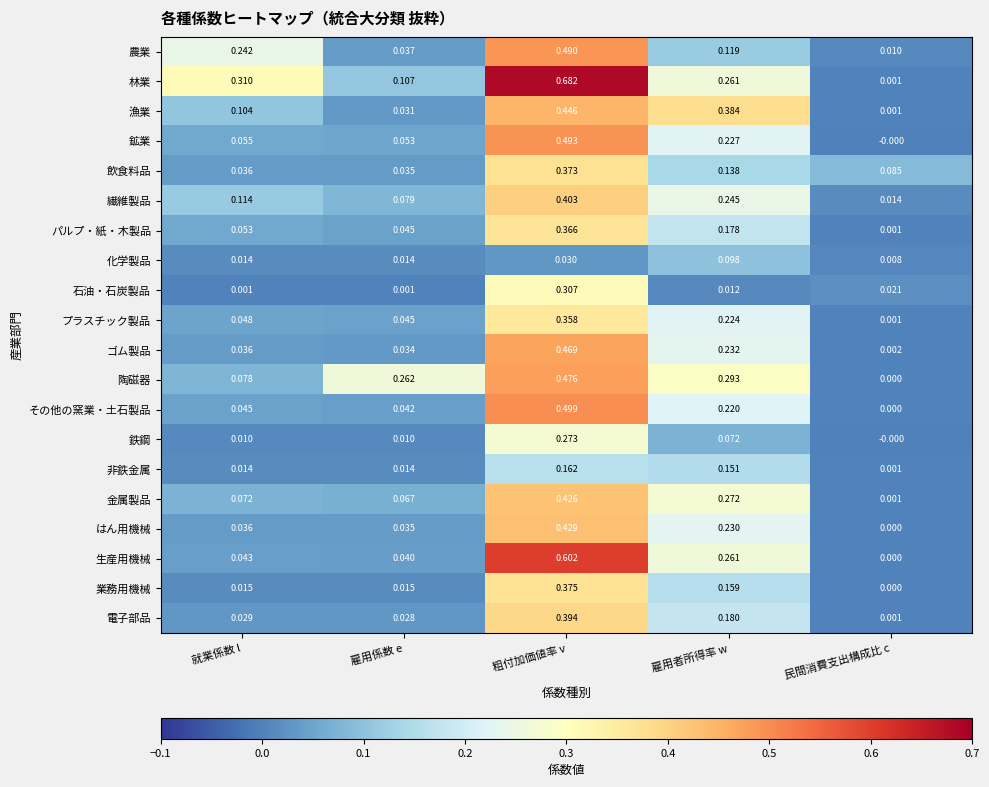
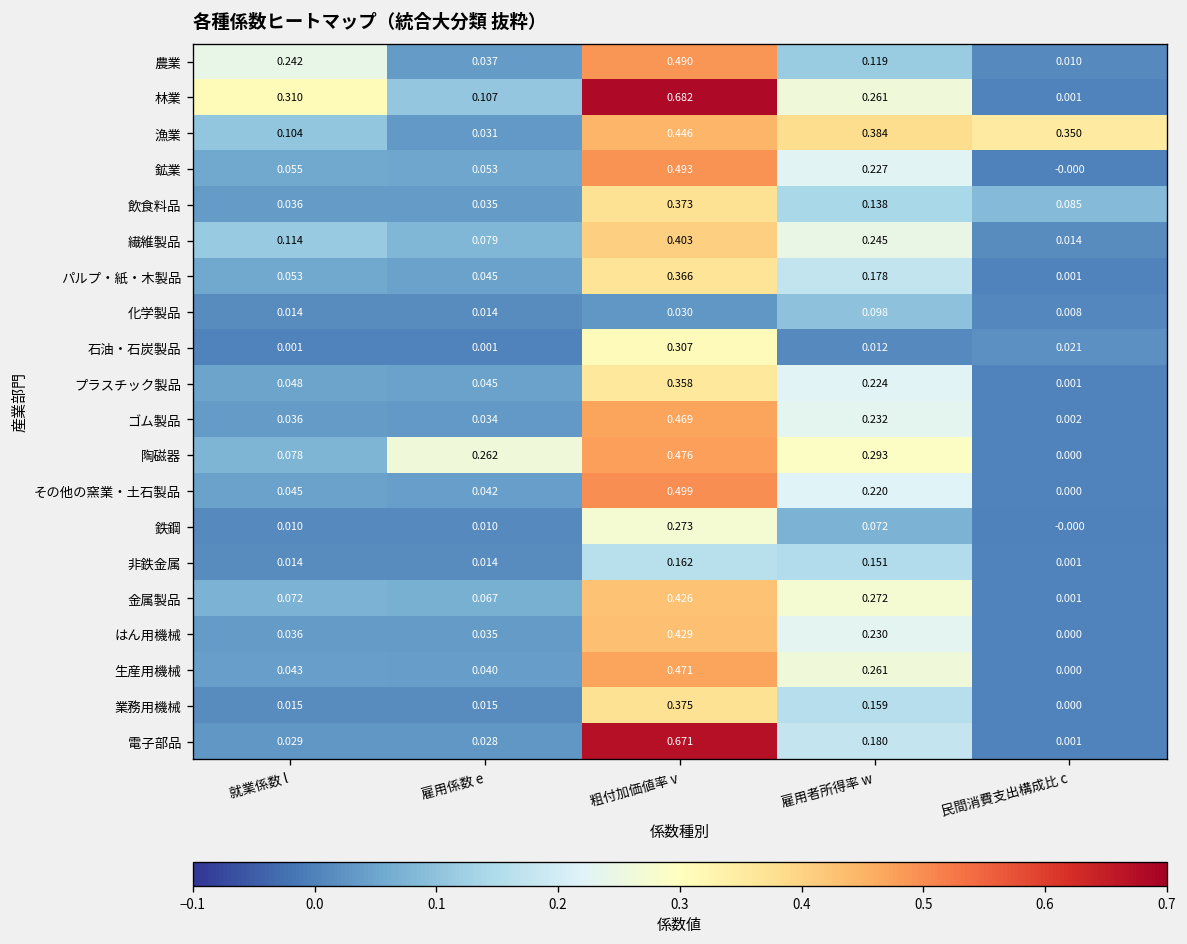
  {
    "農業": {
      "就業係数 l": 0.242,
      "雇用係数 e": 0.037,
      "粗付加価値率 v": 0.490,
      "雇用者所得率 w": 0.119,
      "民間消費支出構成比 c": 0.010
    },
    "林業": {
      "就業係数 l": 0.310,
      "雇用係数 e": 0.107,
      "粗付加価値率 v": 0.682,
      "雇用者所得率 w": 0.261,
      "民間消費支出構成比 c": 0.001
    },
    "漁業": {
      "就業係数 l": 0.104,
      "雇用係数 e": 0.031,
      "粗付加価値率 v": 0.446,
      "雇用者所得率 w": 0.384,
-     "民間消費支出構成比 c": 0.001
+     "民間消費支出構成比 c": 0.350
    },
    "鉱業": {
      "就業係数 l": 0.055,
      "雇用係数 e": 0.053,
      "粗付加価値率 v": 0.493,
      "雇用者所得率 w": 0.227,
      "民間消費支出構成比 c": -0.000
    },
    "飲食料品": {
      "就業係数 l": 0.036,
      "雇用係数 e": 0.035,
      "粗付加価値率 v": 0.373,
      "雇用者所得率 w": 0.138,
      "民間消費支出構成比 c": 0.085
    },
    "繊維製品": {
      "就業係数 l": 0.114,
      "雇用係数 e": 0.079,
      "粗付加価値率 v": 0.403,
      "雇用者所得率 w": 0.245,
      "民間消費支出構成比 c": 0.014
    },
    "パルプ・紙・木製品": {
      "就業係数 l": 0.053,
      "雇用係数 e": 0.045,
      "粗付加価値率 v": 0.366,
      "雇用者所得率 w": 0.178,
      "民間消費支出構成比 c": 0.001
    },
    "化学製品": {
      "就業係数 l": 0.014,
      "雇用係数 e": 0.014,
      "粗付加価値率 v": 0.030,
      "雇用者所得率 w": 0.098,
      "民間消費支出構成比 c": 0.008
    },
    "石油・石炭製品": {
      "就業係数 l": 0.001,
      "雇用係数 e": 0.001,
      "粗付加価値率 v": 0.307,
      "雇用者所得率 w": 0.012,
      "民間消費支出構成比 c": 0.021
    },
    "プラスチック製品": {
      "就業係数 l": 0.048,
      "雇用係数 e": 0.045,
      "粗付加価値率 v": 0.358,
      "雇用者所得率 w": 0.224,
      "民間消費支出構成比 c": 0.001
    },
    "ゴム製品": {
      "就業係数 l": 0.036,
      "雇用係数 e": 0.034,
      "粗付加価値率 v": 0.469,
      "雇用者所得率 w": 0.232,
      "民間消費支出構成比 c": 0.002
    },
    "陶磁器": {
      "就業係数 l": 0.078,
      "雇用係数 e": 0.262,
      "粗付加価値率 v": 0.476,
      "雇用者所得率 w": 0.293,
      "民間消費支出構成比 c": 0.000
    },
    "その他の窯業・土石製品": {
      "就業係数 l": 0.045,
      "雇用係数 e": 0.042,
      "粗付加価値率 v": 0.499,
      "雇用者所得率 w": 0.220,
      "民間消費支出構成比 c": 0.000
    },
    "鉄鋼": {
      "就業係数 l": 0.010,
      "雇用係数 e": 0.010,
      "粗付加価値率 v": 0.273,
      "雇用者所得率 w": 0.072,
      "民間消費支出構成比 c": -0.000
    },
    "非鉄金属": {
      "就業係数 l": 0.014,
      "雇用係数 e": 0.014,
      "粗付加価値率 v": 0.162,
      "雇用者所得率 w": 0.151,
      "民間消費支出構成比 c": 0.001
    },
    "金属製品": {
      "就業係数 l": 0.072,
      "雇用係数 e": 0.067,
      "粗付加価値率 v": 0.426,
      "雇用者所得率 w": 0.272,
      "民間消費支出構成比 c": 0.001
    },
    "はん用機械": {
      "就業係数 l": 0.036,
      "雇用係数 e": 0.035,
      "粗付加価値率 v": 0.429,
      "雇用者所得率 w": 0.230,
      "民間消費支出構成比 c": 0.000
    },
    "生産用機械": {
      "就業係数 l": 0.043,
      "雇用係数 e": 0.040,
-     "粗付加価値率 v": 0.602,
+     "粗付加価値率 v": 0.471,
      "雇用者所得率 w": 0.261,
      "民間消費支出構成比 c": 0.000
    },
    "業務用機械": {
      "就業係数 l": 0.015,
      "雇用係数 e": 0.015,
      "粗付加価値率 v": 0.375,
      "雇用者所得率 w": 0.159,
      "民間消費支出構成比 c": 0.000
    },
    "電子部品": {
      "就業係数 l": 0.029,
      "雇用係数 e": 0.028,
-     "粗付加価値率 v": 0.394,
+     "粗付加価値率 v": 0.671,
      "雇用者所得率 w": 0.180,
      "民間消費支出構成比 c": 0.001
    }
  }
